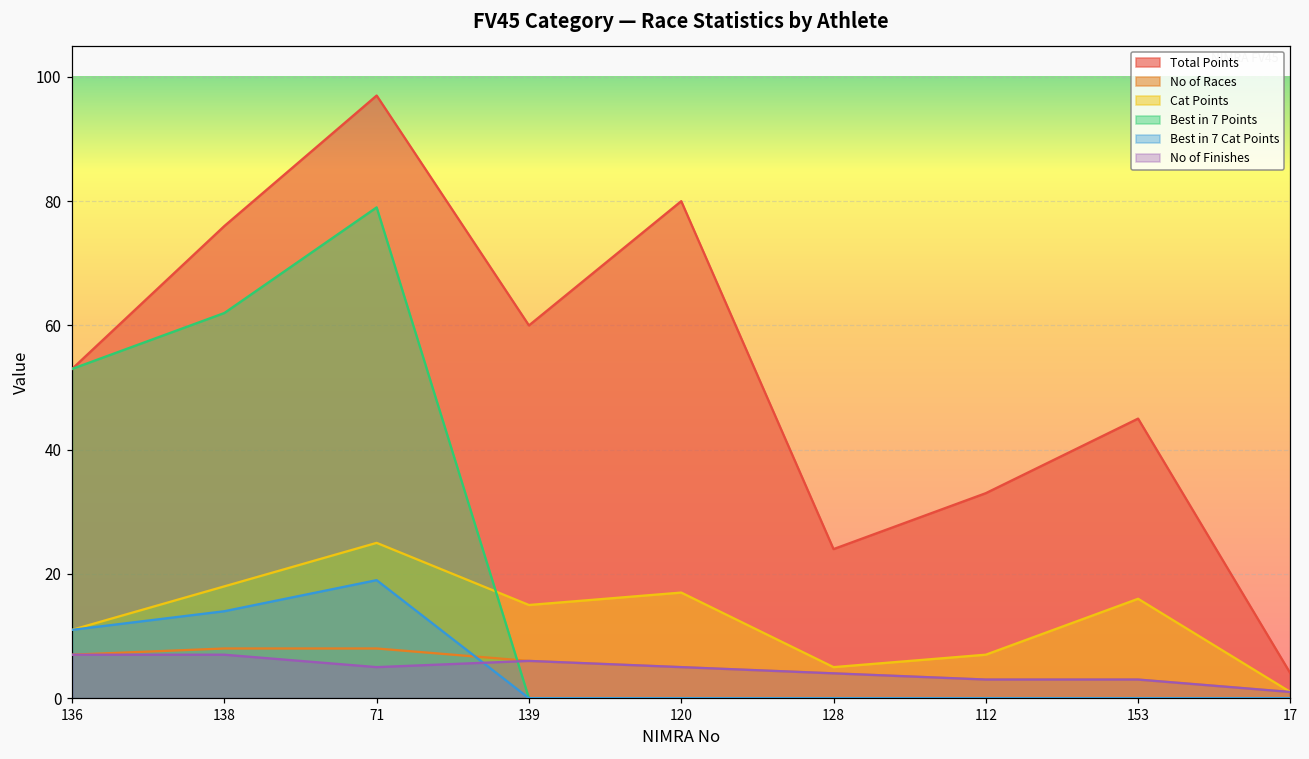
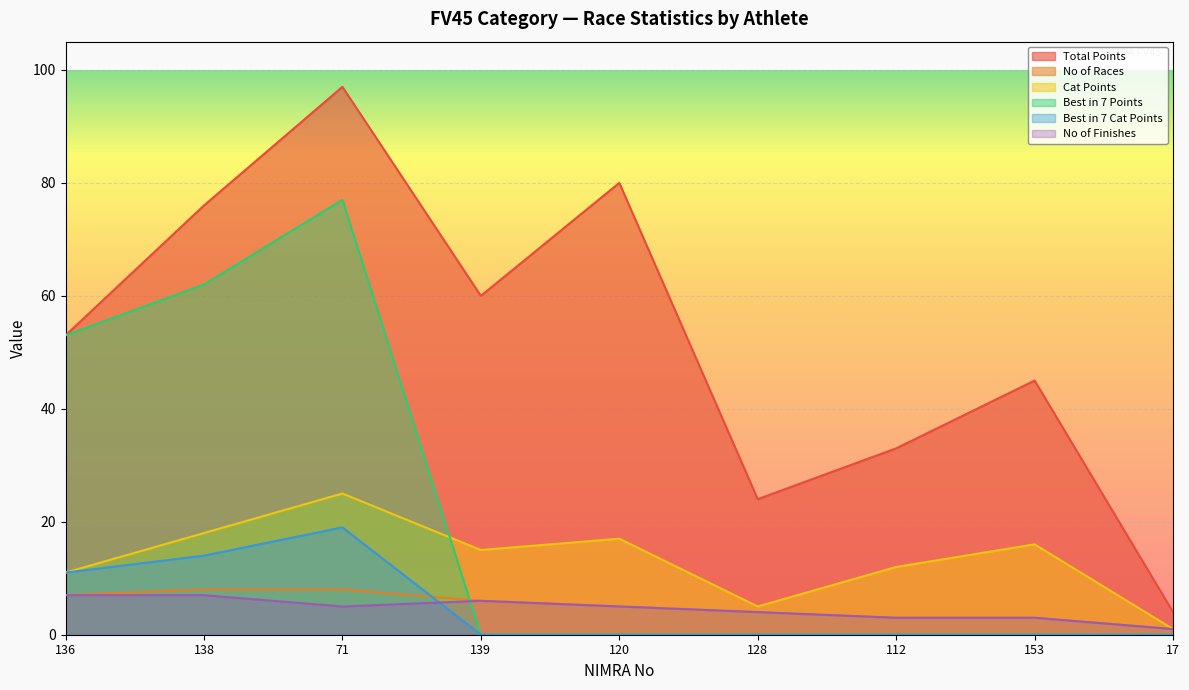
  {
    "Cat Points": {
      "138": 18,
      "71": 25,
      "139": 15,
      "120": 17,
      "128": 5,
-     "112": 7,
+     "112": 12,
      "153": 16
    },
    "Best in 7 Points": {
      "138": 62,
-     "71": 79
+     "71": 77
    },
    "Best in 7 Cat Points": {
      "138": 14,
      "71": 19
    },
    "No of Finishes": {
      "138": 7,
      "71": 5
    }
  }
